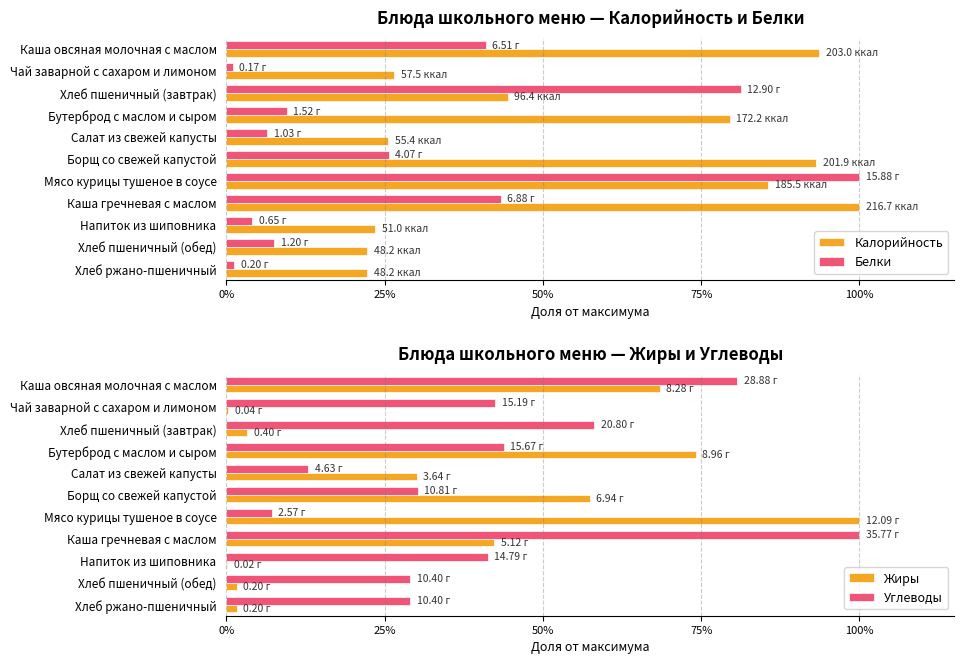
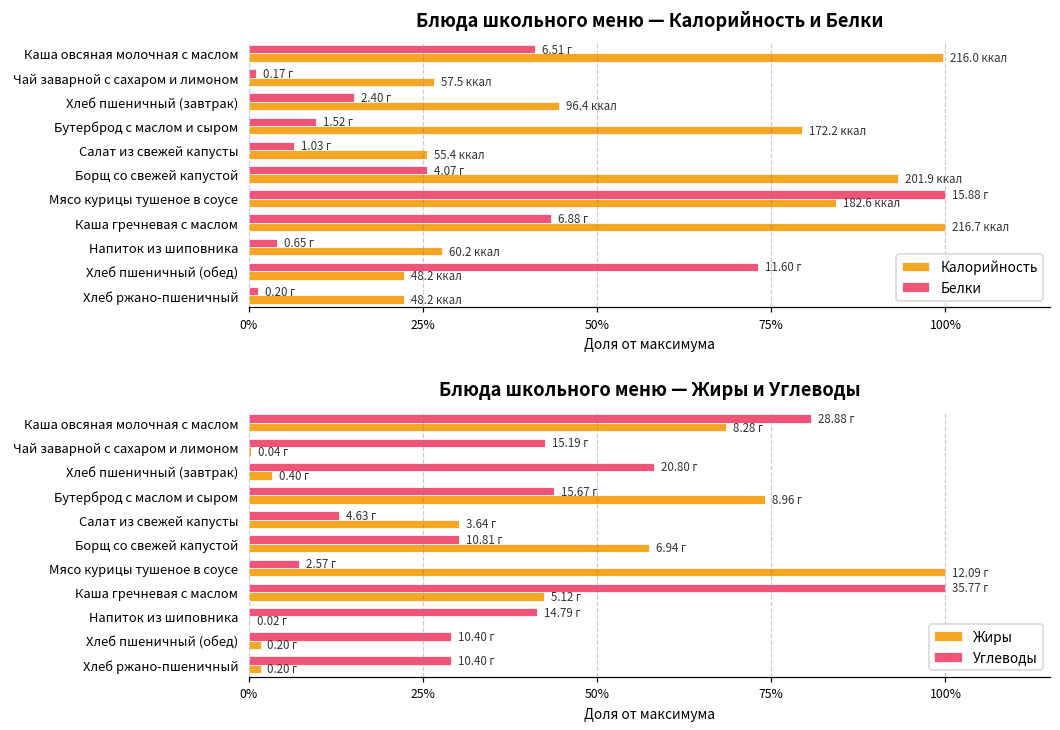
  {
    "Блюда школьного меню — Калорийность и Белки": {
      "Калорийность": {
-       "Каша овсяная молочная с маслом": 203.0,
-       "Мясо курицы тушеное в соусе": 185.5,
-       "Напиток из шиповника": 51.0
+       "Каша овсяная молочная с маслом": 216.0,
+       "Мясо курицы тушеное в соусе": 182.6,
+       "Напиток из шиповника": 60.2
      },
      "Белки": {
-       "Хлеб пшеничный (завтрак)": 12.90,
-       "Хлеб пшеничный (обед)": 1.20
+       "Хлеб пшеничный (завтрак)": 2.40,
+       "Хлеб пшеничный (обед)": 11.60
      }
    },
    "Блюда школьного меню — Жиры и Углеводы": {
      "Жиры": {
        "Хлеб пшеничный (обед)": 0.02
      }
    }
  }
